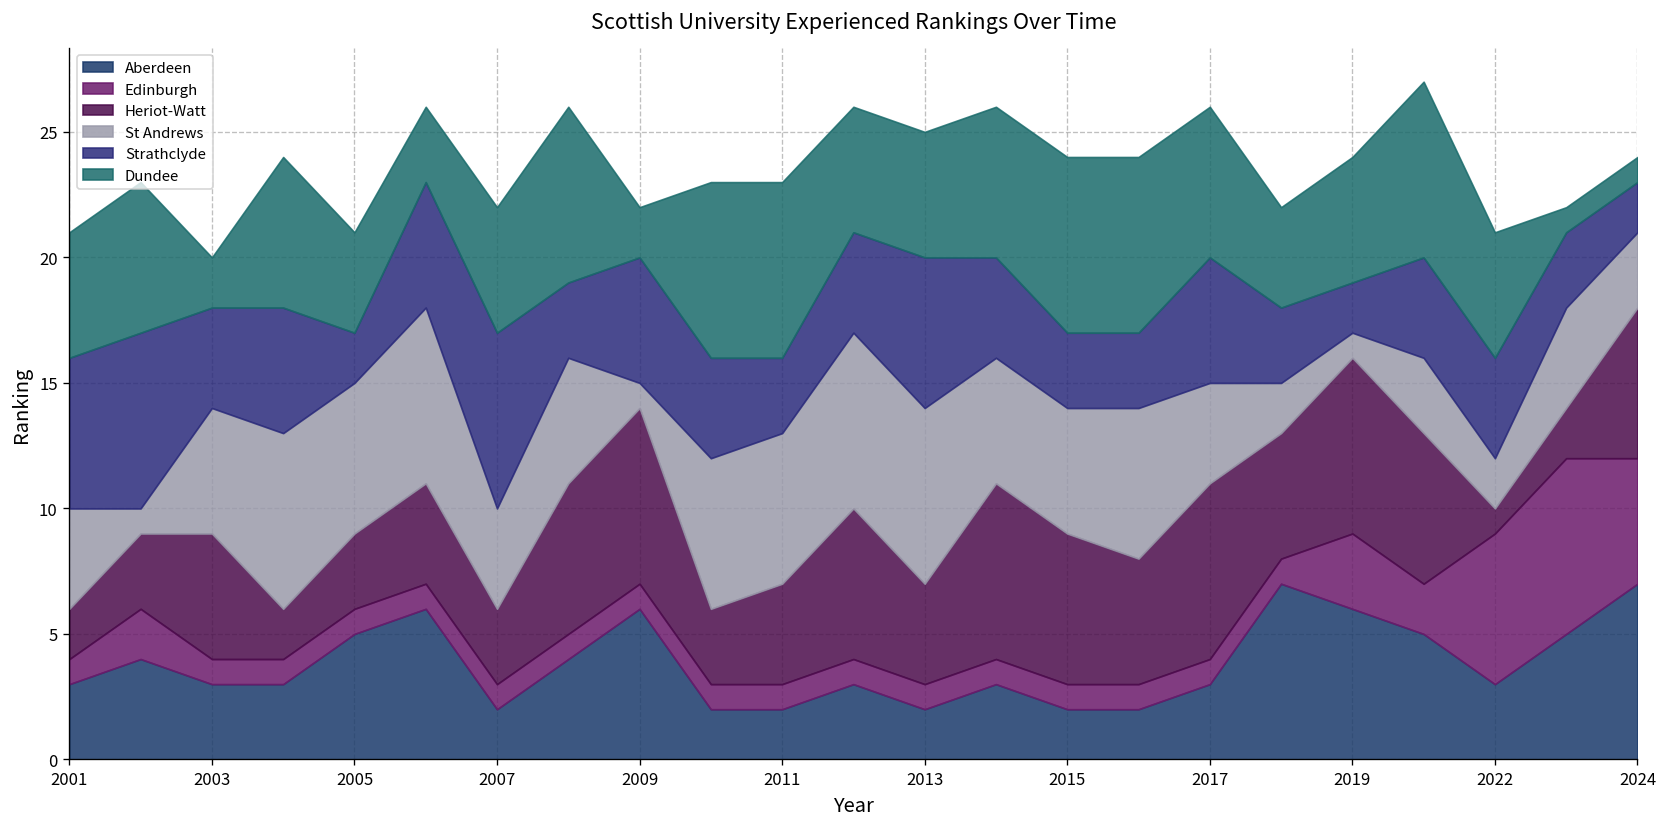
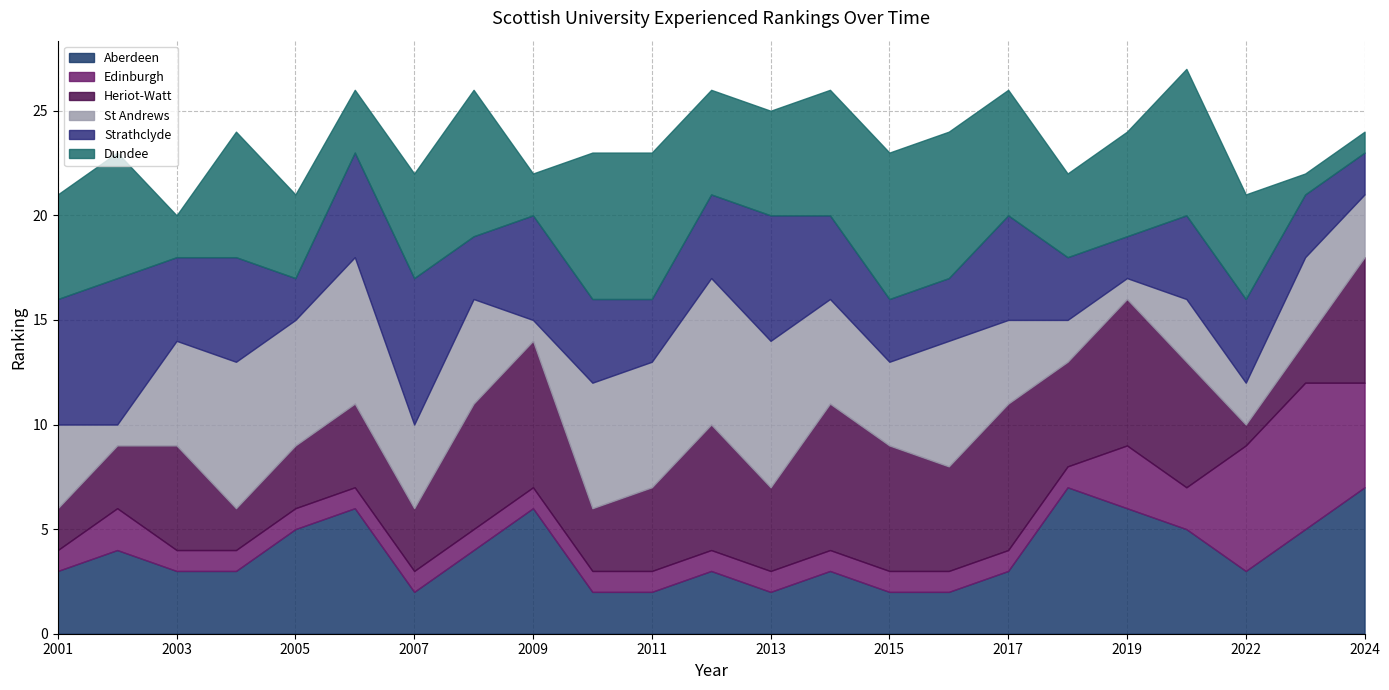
  {
    "St Andrews": {
      "2001": 4,
      "2003": 5,
      "2005": 6,
      "2007": 4,
      "2009": 1,
      "2011": 6,
      "2013": 7,
-     "2015": 5,
+     "2015": 4,
      "2017": 4,
      "2019": 1,
      "2022": 2,
      "2024": 3
    }
  }
